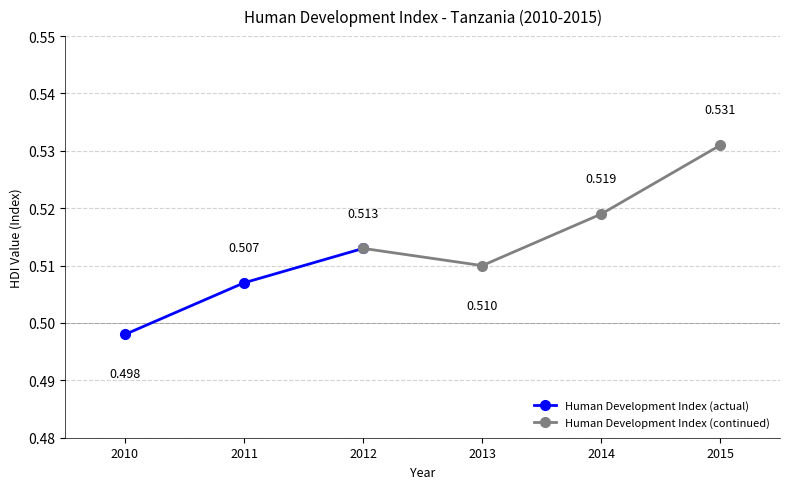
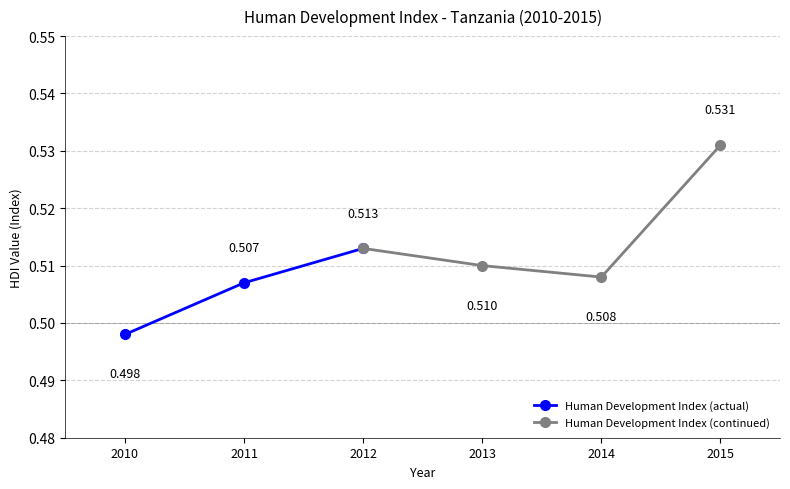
  {
    "Human Development Index (continued)": {
-     "2014": 0.519
+     "2014": 0.508
    }
  }
